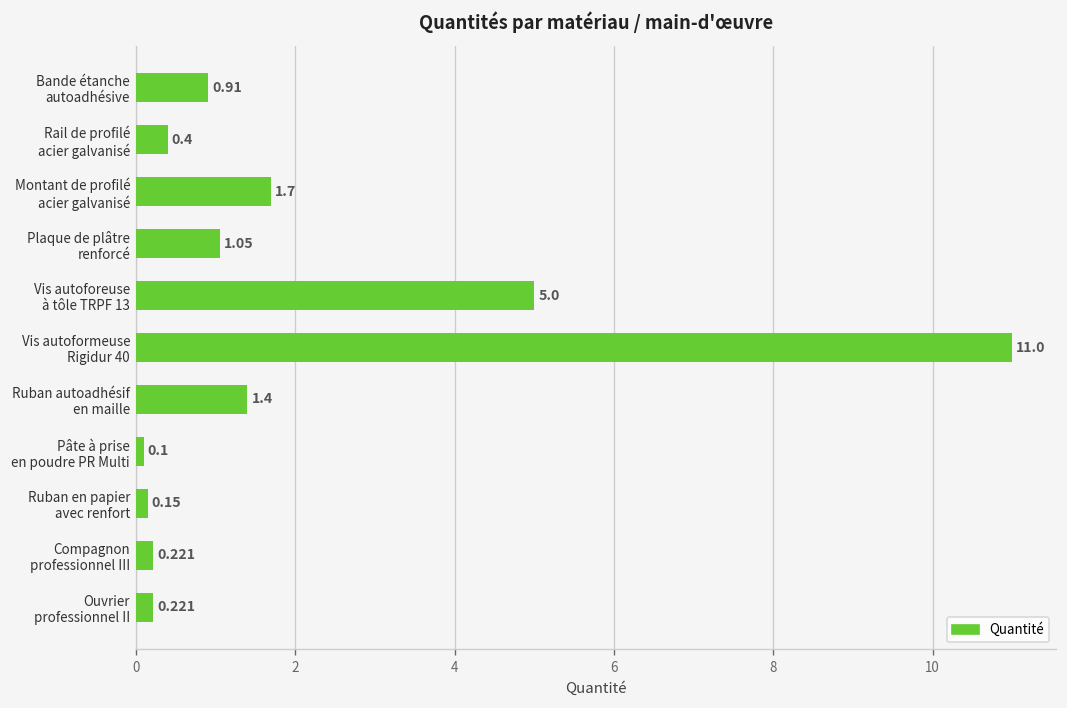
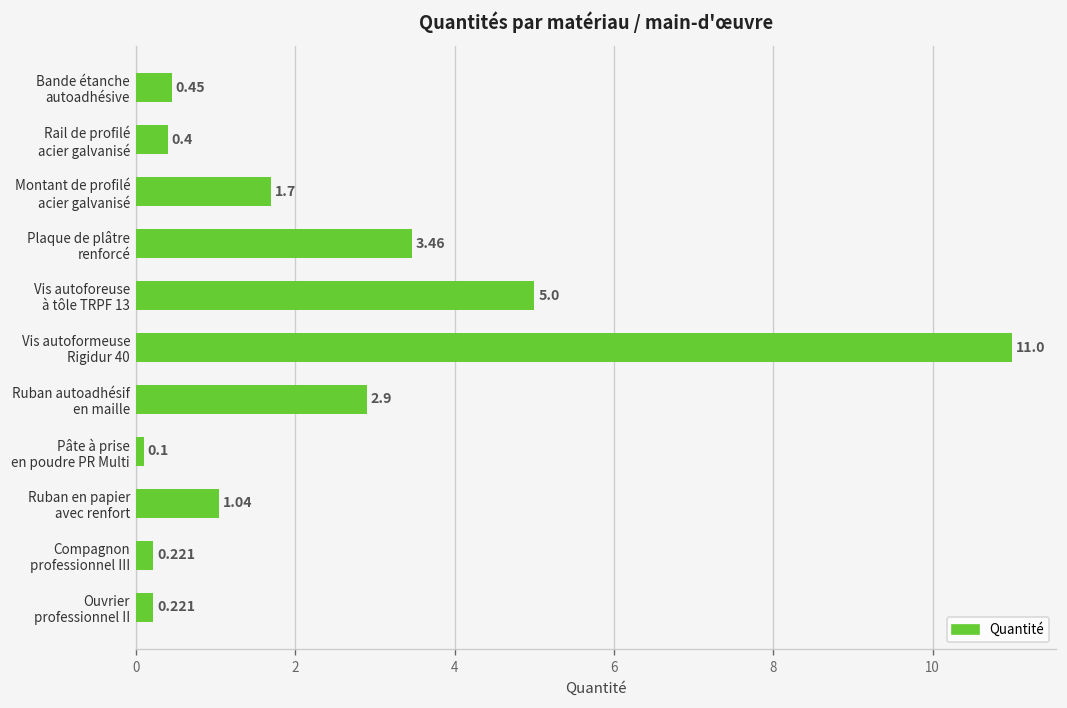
  {
-   "Bande étanche autoadhésive": 0.91,
+   "Bande étanche autoadhésive": 0.45,
    "Rail de profilé acier galvanisé": 0.4,
    "Montant de profilé acier galvanisé": 1.7,
-   "Plaque de plâtre renforcé": 1.05,
+   "Plaque de plâtre renforcé": 3.46,
    "Vis autoforeuse à tôle TRPF 13": 5.0,
    "Vis autoformeuse Rigidur 40": 11.0,
-   "Ruban autoadhésif en maille": 1.4,
+   "Ruban autoadhésif en maille": 2.9,
    "Pâte à prise en poudre PR Multi": 0.1,
-   "Ruban en papier avec renfort": 0.15,
+   "Ruban en papier avec renfort": 1.04,
    "Compagnon professionnel III": 0.221,
    "Ouvrier professionnel II": 0.221
  }
